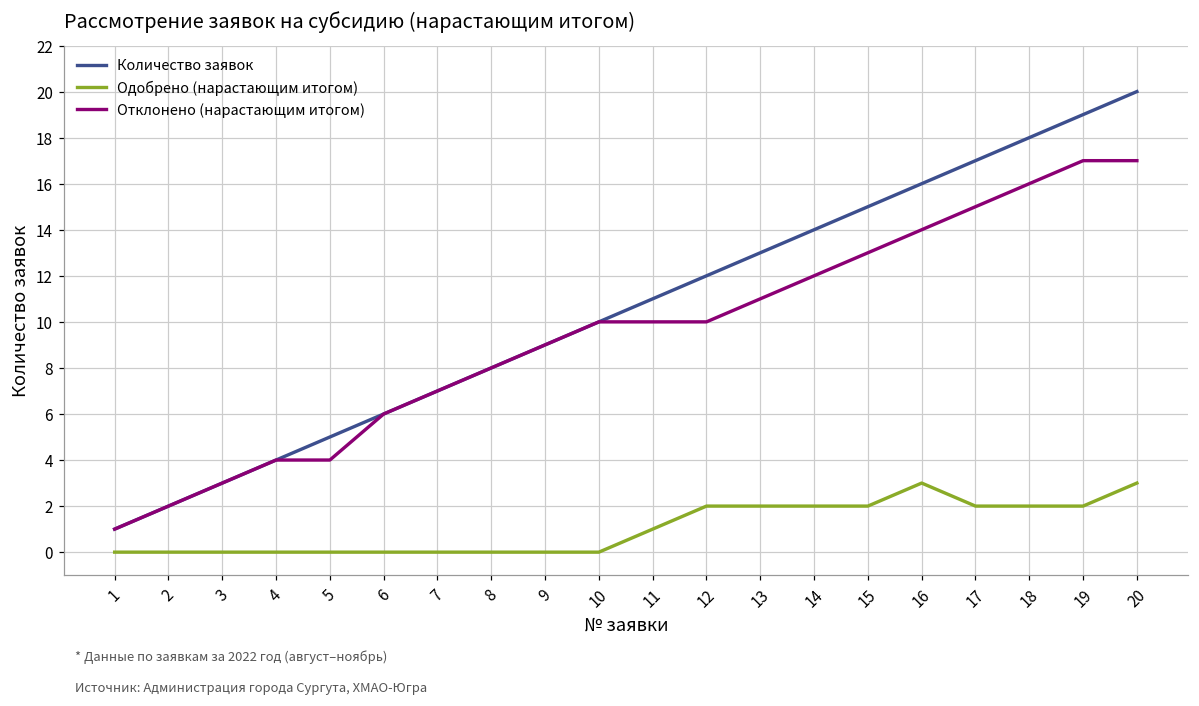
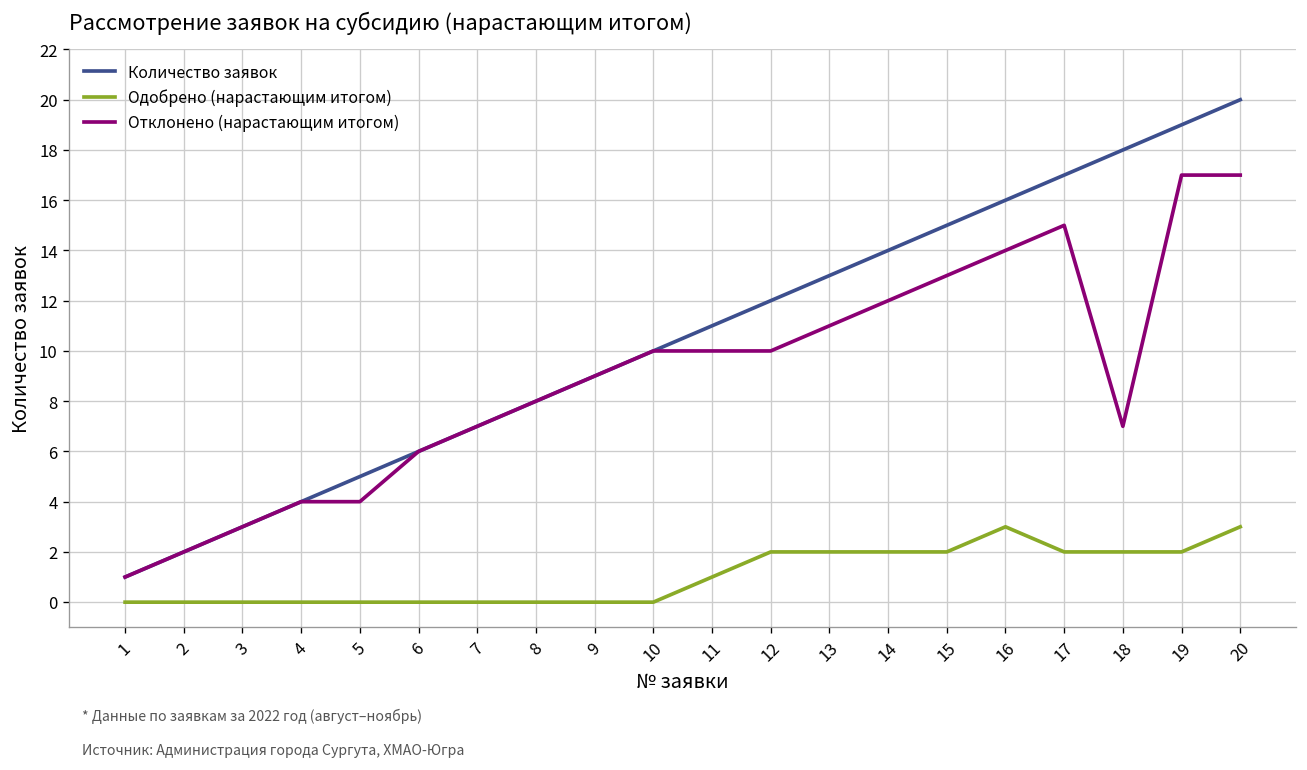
  {
    "Количество заявок": {
      "5": 5,
      "11": 11,
      "12": 12,
      "13": 13,
      "14": 14,
      "15": 15,
      "16": 16,
      "17": 17,
      "18": 18,
      "19": 19,
      "20": 20
    },
    "Одобрено (нарастающим итогом)": {
      "1": 0,
      "2": 0,
      "3": 0,
      "4": 0,
      "5": 0,
      "6": 0,
      "7": 0,
      "8": 0,
      "9": 0,
      "10": 0,
      "11": 1,
      "12": 2,
      "13": 2,
      "14": 2,
      "15": 2,
      "16": 3,
      "17": 2,
      "18": 2,
      "19": 2,
      "20": 3
    },
    "Отклонено (нарастающим итогом)": {
      "5": 4,
      "11": 10,
      "12": 10,
      "13": 11,
      "14": 12,
      "15": 13,
      "16": 14,
      "17": 15,
-     "18": 16,
+     "18": 7,
      "19": 17,
      "20": 17
    }
  }
